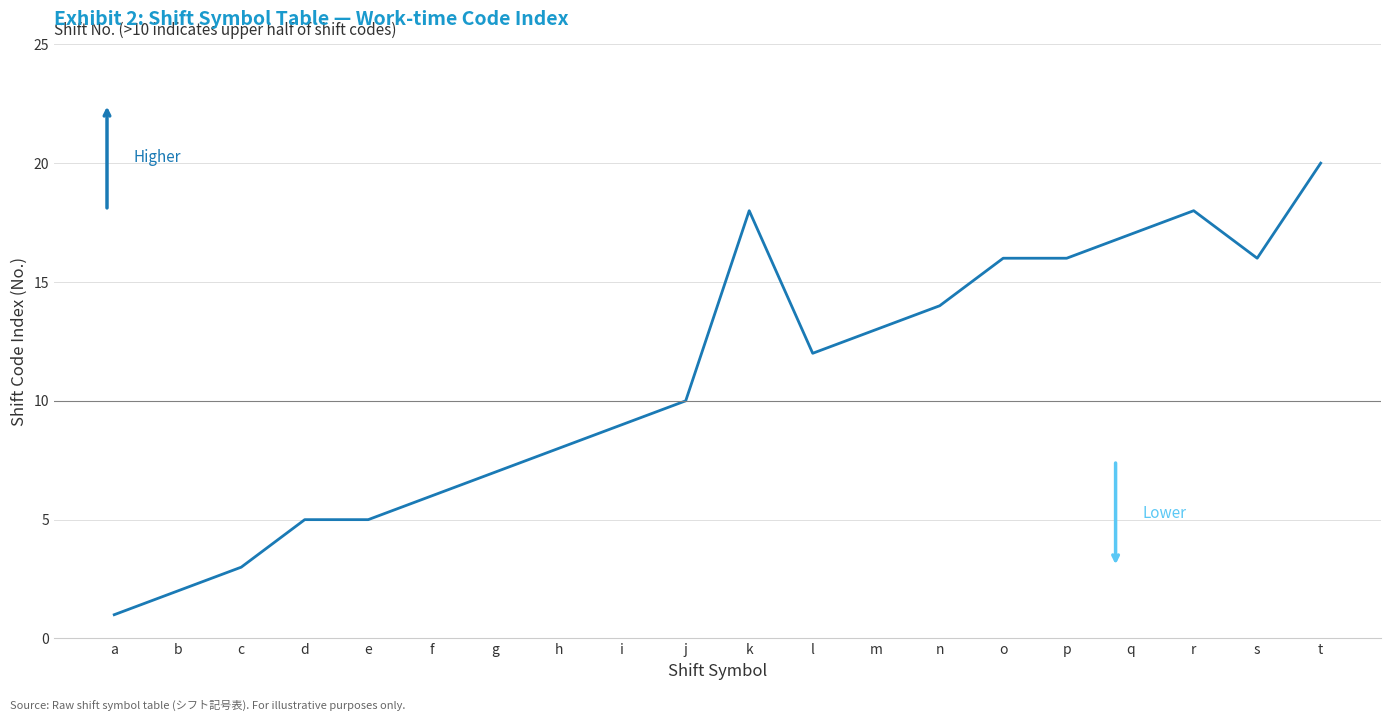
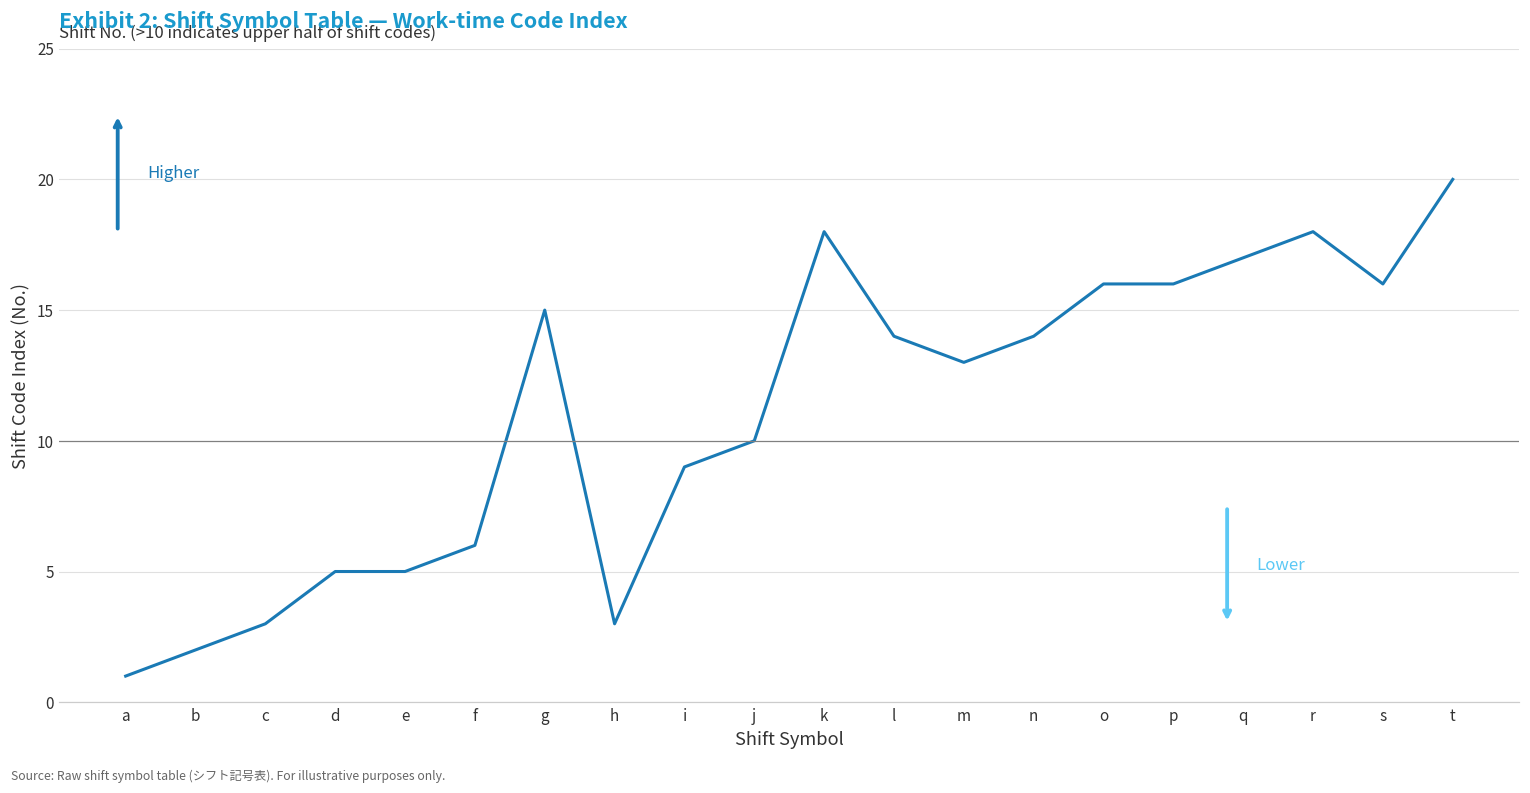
  {
    "a": 1,
    "b": 2,
    "c": 3,
    "d": 5,
    "e": 5,
    "f": 6,
-   "g": 7,
-   "h": 8,
+   "g": 15,
+   "h": 3,
    "i": 9,
    "j": 10,
    "k": 18,
-   "l": 12,
+   "l": 14,
    "m": 13,
    "n": 14,
    "o": 16,
    "p": 16,
    "q": 17,
    "r": 18,
    "s": 16,
    "t": 20
  }
